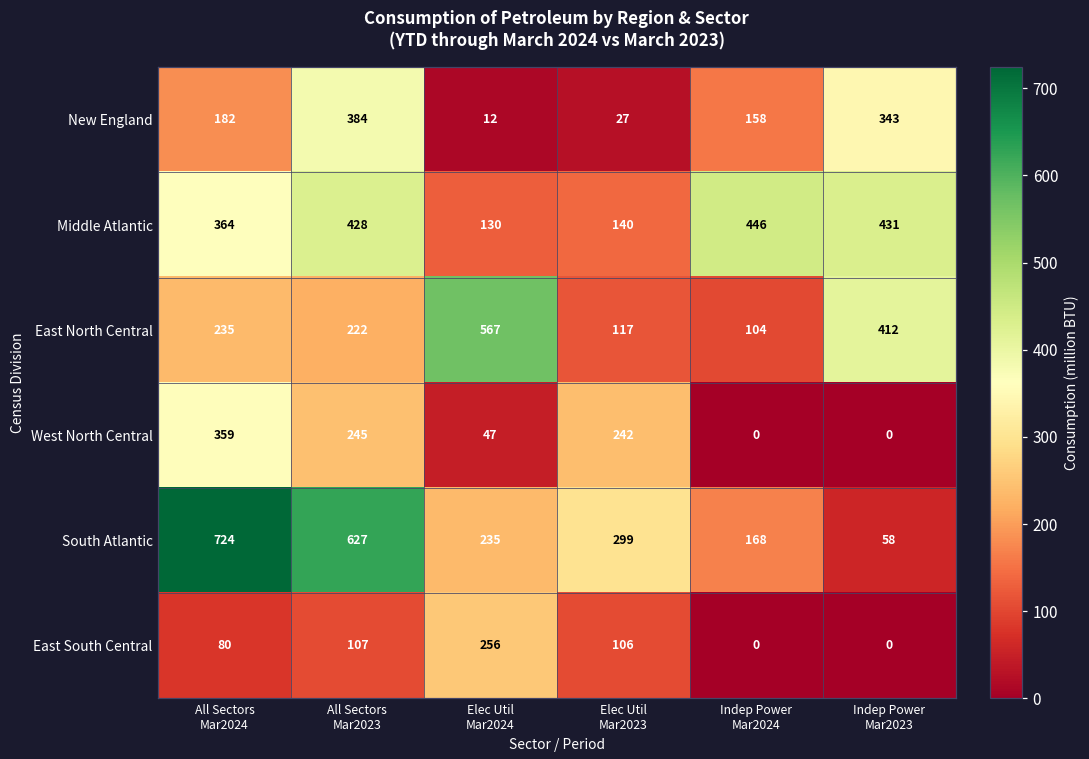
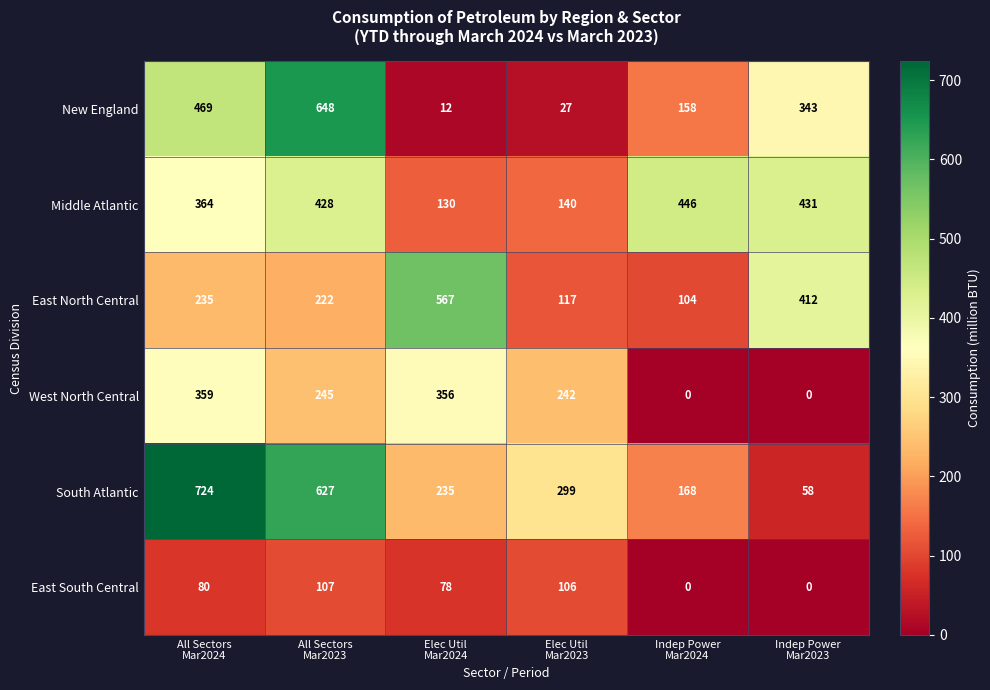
  {
    "New England": {
-     "All Sectors Mar2024": 182,
-     "All Sectors Mar2023": 384,
+     "All Sectors Mar2024": 469,
+     "All Sectors Mar2023": 648,
      "Elec Util Mar2024": 12,
      "Elec Util Mar2023": 27,
      "Indep Power Mar2024": 158,
      "Indep Power Mar2023": 343
    },
    "Middle Atlantic": {
      "All Sectors Mar2024": 364,
      "All Sectors Mar2023": 428,
      "Elec Util Mar2024": 130,
      "Elec Util Mar2023": 140,
      "Indep Power Mar2024": 446,
      "Indep Power Mar2023": 431
    },
    "East North Central": {
      "All Sectors Mar2024": 235,
      "All Sectors Mar2023": 222,
      "Elec Util Mar2024": 567,
      "Elec Util Mar2023": 117,
      "Indep Power Mar2024": 104,
      "Indep Power Mar2023": 412
    },
    "West North Central": {
      "All Sectors Mar2024": 359,
      "All Sectors Mar2023": 245,
-     "Elec Util Mar2024": 47,
+     "Elec Util Mar2024": 356,
      "Elec Util Mar2023": 242,
      "Indep Power Mar2024": 0,
      "Indep Power Mar2023": 0
    },
    "South Atlantic": {
      "All Sectors Mar2024": 724,
      "All Sectors Mar2023": 627,
      "Elec Util Mar2024": 235,
      "Elec Util Mar2023": 299,
      "Indep Power Mar2024": 168,
      "Indep Power Mar2023": 58
    },
    "East South Central": {
      "All Sectors Mar2024": 80,
      "All Sectors Mar2023": 107,
-     "Elec Util Mar2024": 256,
+     "Elec Util Mar2024": 78,
      "Elec Util Mar2023": 106,
      "Indep Power Mar2024": 0,
      "Indep Power Mar2023": 0
    }
  }
